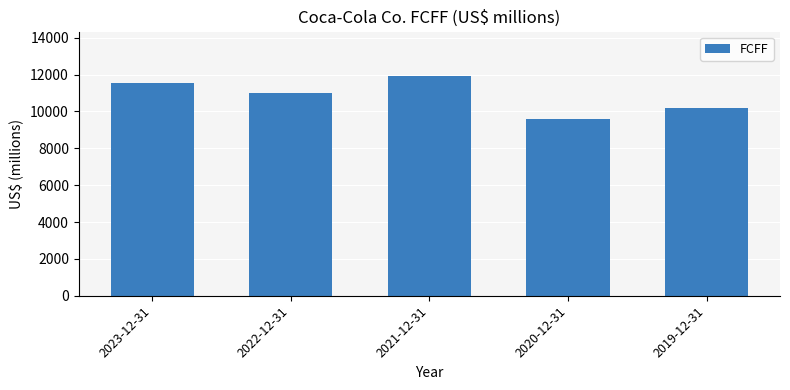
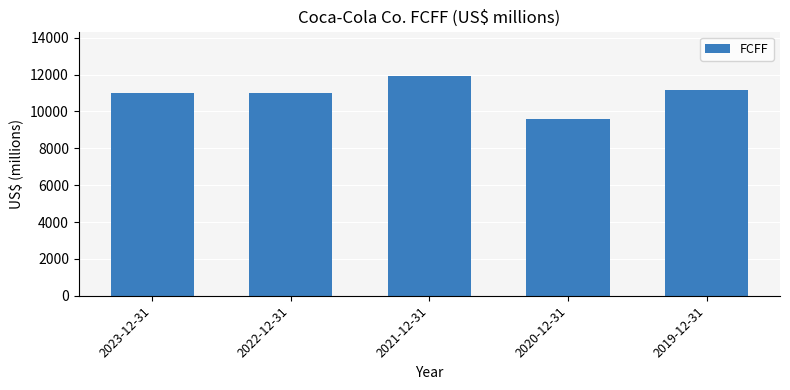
  {
-   "2023-12-31": 11600,
+   "2023-12-31": 11000,
    "2022-12-31": 11000,
    "2021-12-31": 11900,
    "2020-12-31": 9600,
-   "2019-12-31": 10200
+   "2019-12-31": 11200
  }
